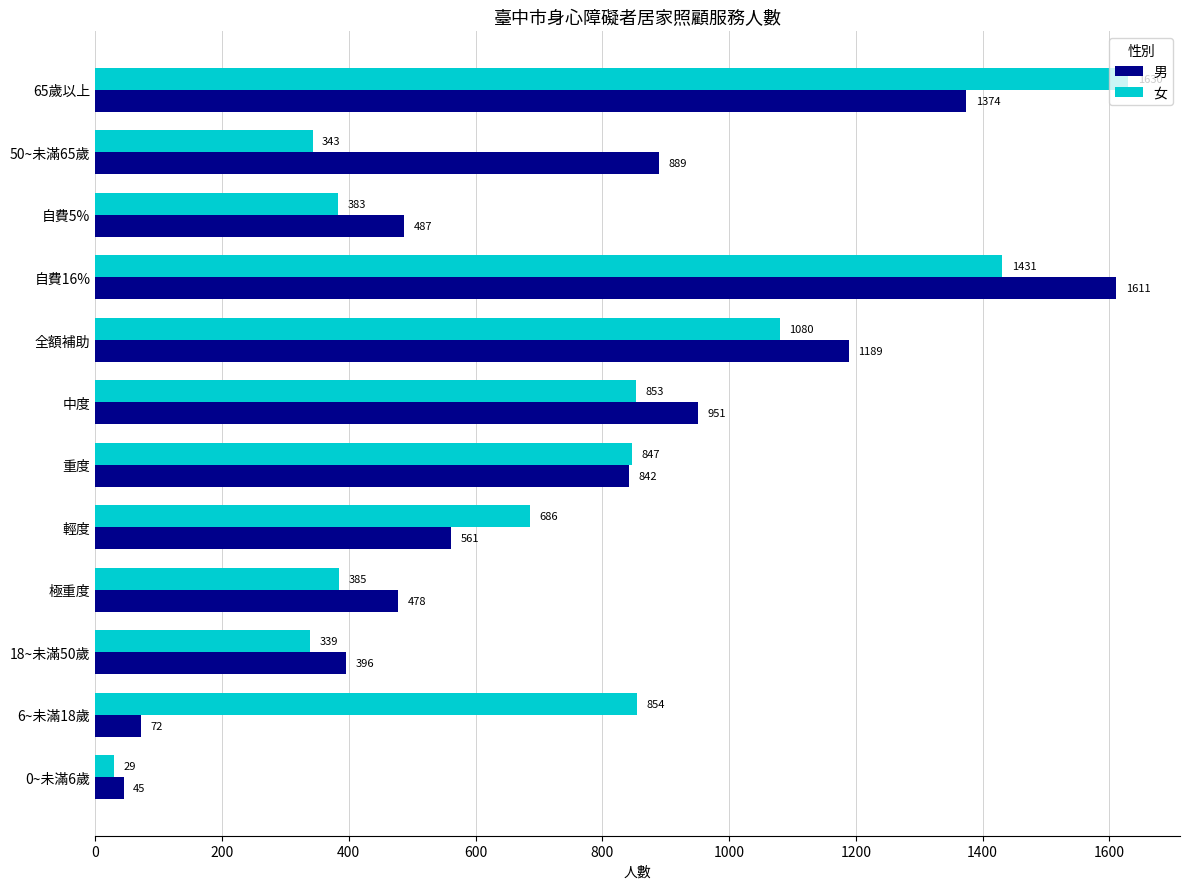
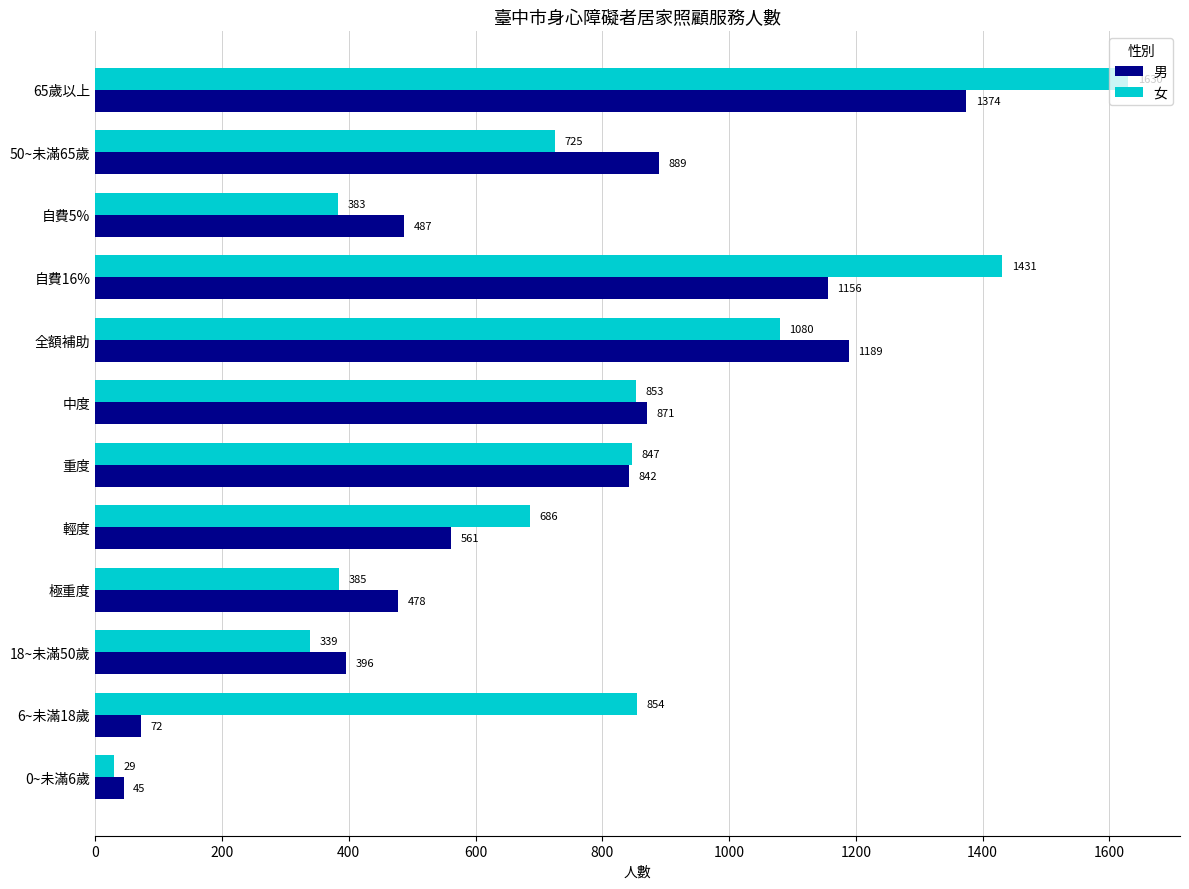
  {
    "男": {
      "65歲以上": 1374,
      "50~未滿65歲": 889,
      "自費5%": 487,
-     "自費16%": 1611,
+     "自費16%": 1156,
      "全額補助": 1189,
-     "中度": 951,
+     "中度": 871,
      "重度": 842,
      "輕度": 561,
      "極重度": 478,
      "18~未滿50歲": 396,
      "6~未滿18歲": 72,
      "0~未滿6歲": 45
    },
    "女": {
-     "50~未滿65歲": 343,
+     "50~未滿65歲": 725,
      "自費5%": 383,
      "自費16%": 1431,
      "全額補助": 1080,
      "中度": 853,
      "重度": 847,
      "輕度": 686,
      "極重度": 385,
      "18~未滿50歲": 339,
      "6~未滿18歲": 854,
      "0~未滿6歲": 29
    }
  }
